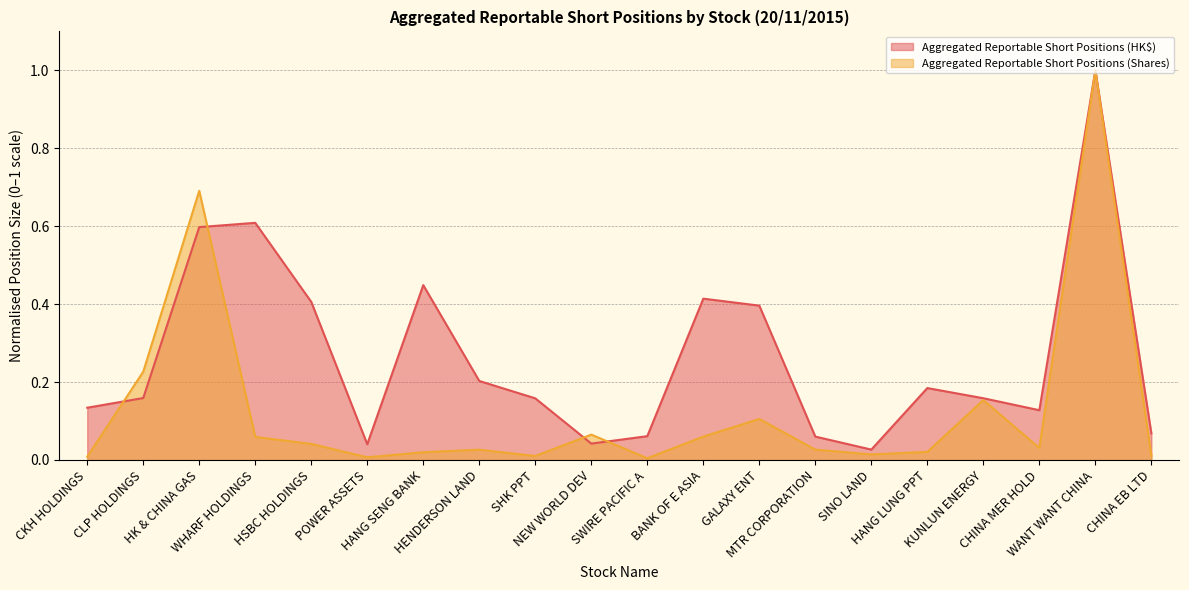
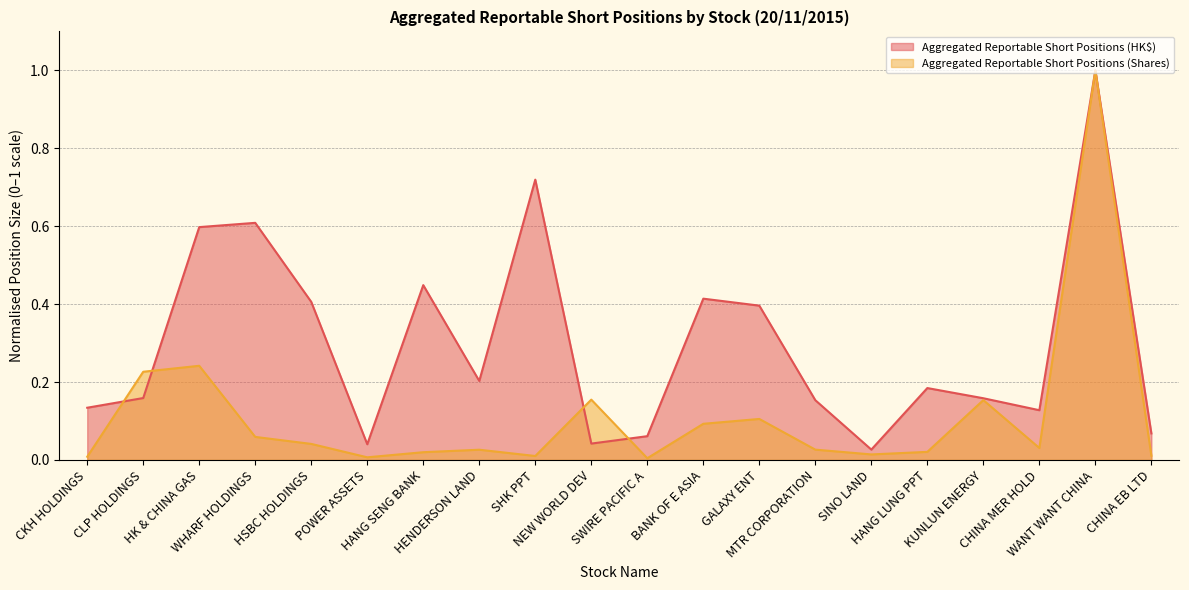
  {
    "Aggregated Reportable Short Positions (HK$)": {
      "CKH HOLDINGS": 0.13,
      "CLP HOLDINGS": 0.16,
      "HK & CHINA GAS": 0.60,
      "WHARF HOLDINGS": 0.61,
      "HSBC HOLDINGS": 0.41,
      "POWER ASSETS": 0.04,
      "HANG SENG BANK": 0.45,
      "HENDERSON LAND": 0.20,
-     "SHK PPT": 0.16,
+     "SHK PPT": 0.72,
      "NEW WORLD DEV": 0.04,
      "SWIRE PACIFIC A": 0.06,
      "BANK OF E ASIA": 0.41,
      "GALAXY ENT": 0.40,
-     "MTR CORPORATION": 0.06,
+     "MTR CORPORATION": 0.15,
      "SINO LAND": 0.03,
      "HANG LUNG PPT": 0.18,
      "CHINA MER HOLD": 0.13,
      "CHINA EB LTD": 0.07
    },
    "Aggregated Reportable Short Positions (Shares)": {
      "CKH HOLDINGS": 0.01,
      "CLP HOLDINGS": 0.23,
-     "HK & CHINA GAS": 0.69,
+     "HK & CHINA GAS": 0.24,
      "WHARF HOLDINGS": 0.06,
      "HSBC HOLDINGS": 0.04,
      "POWER ASSETS": 0.01,
      "HANG SENG BANK": 0.02,
      "HENDERSON LAND": 0.03,
      "SHK PPT": 0.01,
-     "NEW WORLD DEV": 0.07,
+     "NEW WORLD DEV": 0.15,
      "SWIRE PACIFIC A": 0.00,
-     "BANK OF E ASIA": 0.06,
+     "BANK OF E ASIA": 0.09,
      "GALAXY ENT": 0.11,
      "MTR CORPORATION": 0.03,
      "SINO LAND": 0.01,
      "HANG LUNG PPT": 0.02,
      "CHINA MER HOLD": 0.03,
      "CHINA EB LTD": 0.01
    }
  }
